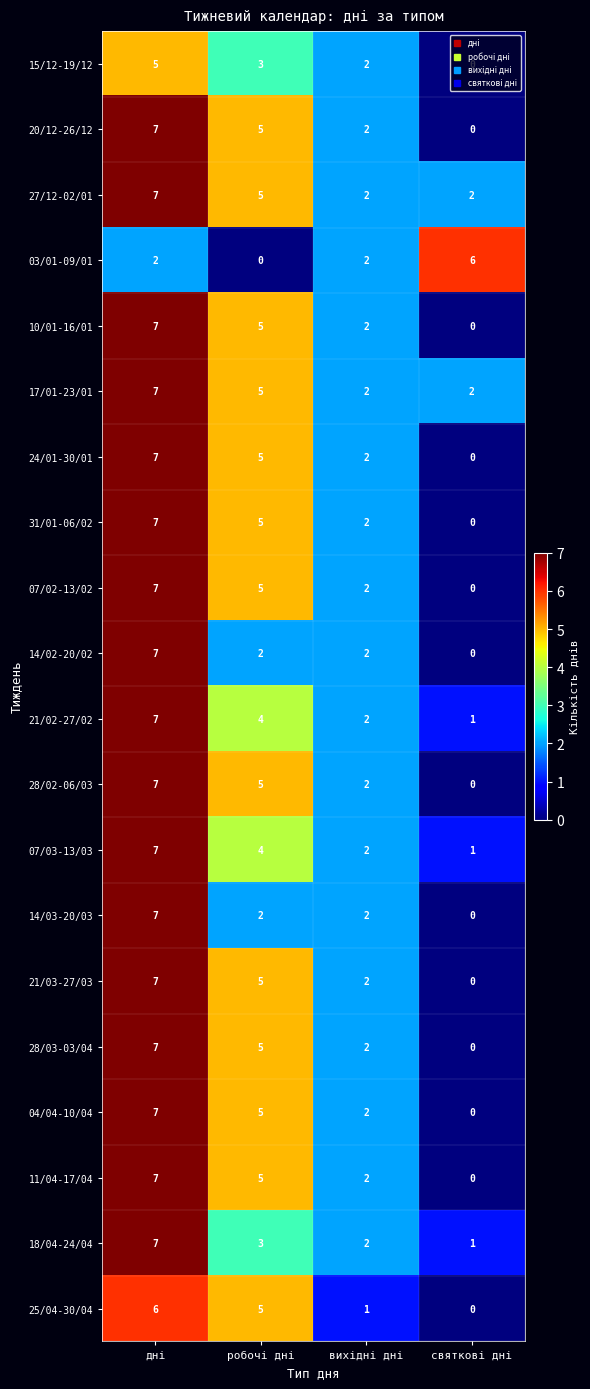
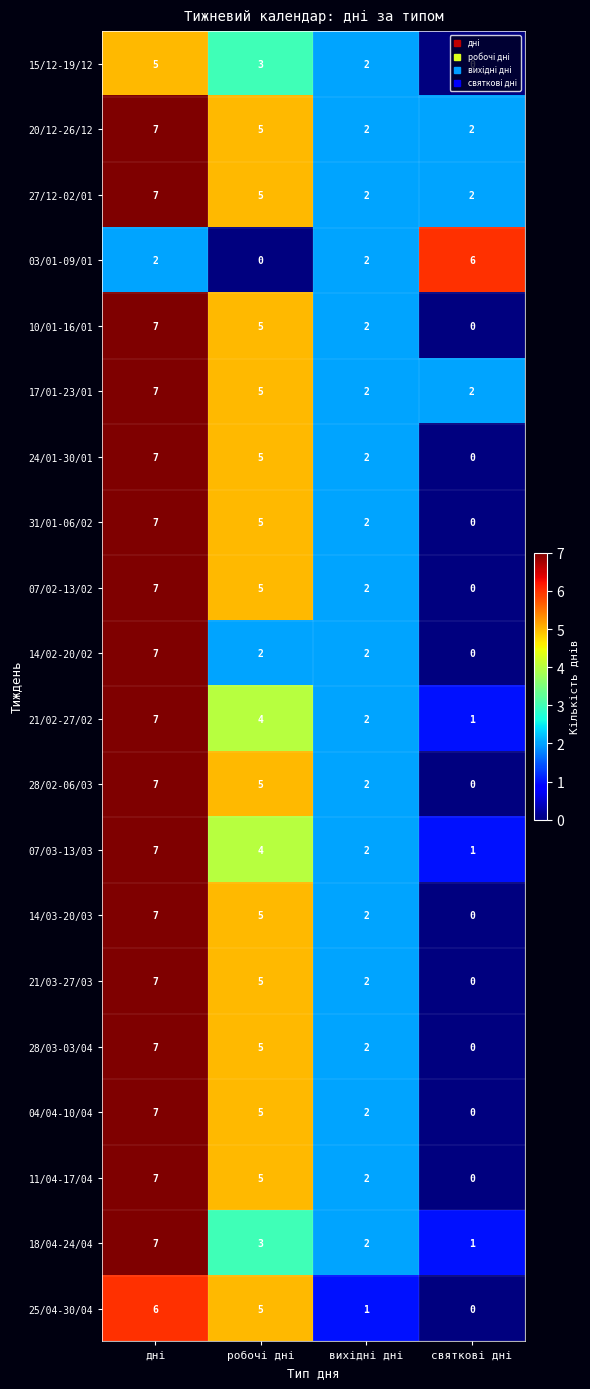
  {
    "15/12-19/12": {
      "дні": 5,
      "робочі дні": 3,
      "вихідні дні": 2
    },
    "20/12-26/12": {
      "дні": 7,
      "робочі дні": 5,
      "вихідні дні": 2,
-     "святкові дні": 0
+     "святкові дні": 2
    },
    "27/12-02/01": {
      "дні": 7,
      "робочі дні": 5,
      "вихідні дні": 2,
      "святкові дні": 2
    },
    "03/01-09/01": {
      "дні": 2,
      "робочі дні": 0,
      "вихідні дні": 2,
      "святкові дні": 6
    },
    "10/01-16/01": {
      "дні": 7,
      "робочі дні": 5,
      "вихідні дні": 2,
      "святкові дні": 0
    },
    "17/01-23/01": {
      "дні": 7,
      "робочі дні": 5,
      "вихідні дні": 2,
      "святкові дні": 2
    },
    "24/01-30/01": {
      "дні": 7,
      "робочі дні": 5,
      "вихідні дні": 2,
      "святкові дні": 0
    },
    "31/01-06/02": {
      "дні": 7,
      "робочі дні": 5,
      "вихідні дні": 2,
      "святкові дні": 0
    },
    "07/02-13/02": {
      "дні": 7,
      "робочі дні": 5,
      "вихідні дні": 2,
      "святкові дні": 0
    },
    "14/02-20/02": {
      "дні": 7,
      "робочі дні": 2,
      "вихідні дні": 2,
      "святкові дні": 0
    },
    "21/02-27/02": {
      "дні": 7,
      "робочі дні": 4,
      "вихідні дні": 2,
      "святкові дні": 1
    },
    "28/02-06/03": {
      "дні": 7,
      "робочі дні": 5,
      "вихідні дні": 2,
      "святкові дні": 0
    },
    "07/03-13/03": {
      "дні": 7,
      "робочі дні": 4,
      "вихідні дні": 2,
      "святкові дні": 1
    },
    "14/03-20/03": {
      "дні": 7,
-     "робочі дні": 2,
+     "робочі дні": 5,
      "вихідні дні": 2,
      "святкові дні": 0
    },
    "21/03-27/03": {
      "дні": 7,
      "робочі дні": 5,
      "вихідні дні": 2,
      "святкові дні": 0
    },
    "28/03-03/04": {
      "дні": 7,
      "робочі дні": 5,
      "вихідні дні": 2,
      "святкові дні": 0
    },
    "04/04-10/04": {
      "дні": 7,
      "робочі дні": 5,
      "вихідні дні": 2,
      "святкові дні": 0
    },
    "11/04-17/04": {
      "дні": 7,
      "робочі дні": 5,
      "вихідні дні": 2,
      "святкові дні": 0
    },
    "18/04-24/04": {
      "дні": 7,
      "робочі дні": 3,
      "вихідні дні": 2,
      "святкові дні": 1
    },
    "25/04-30/04": {
      "дні": 6,
      "робочі дні": 5,
      "вихідні дні": 1,
      "святкові дні": 0
    }
  }
